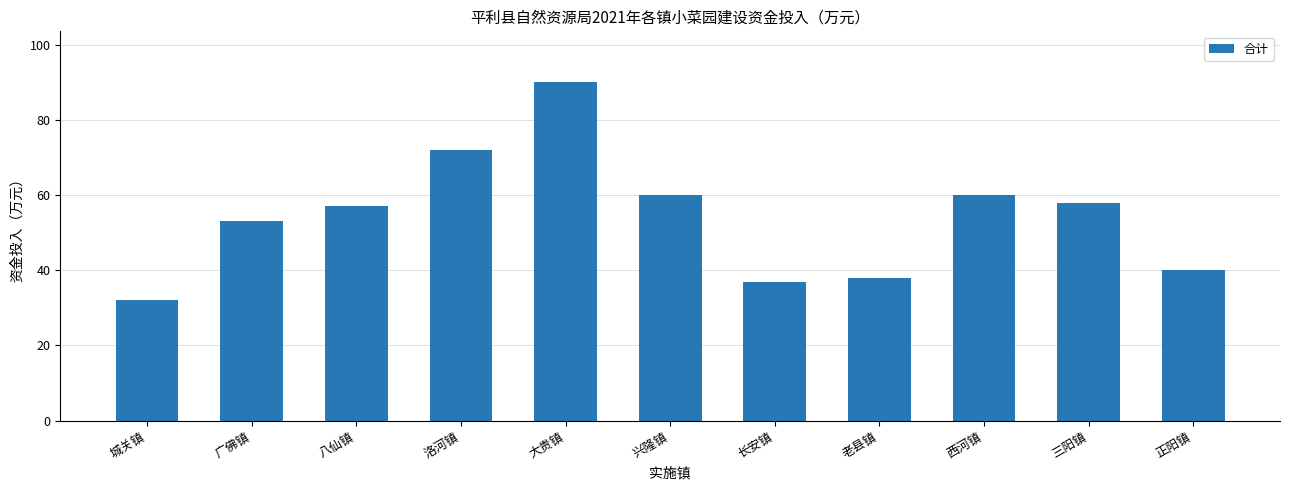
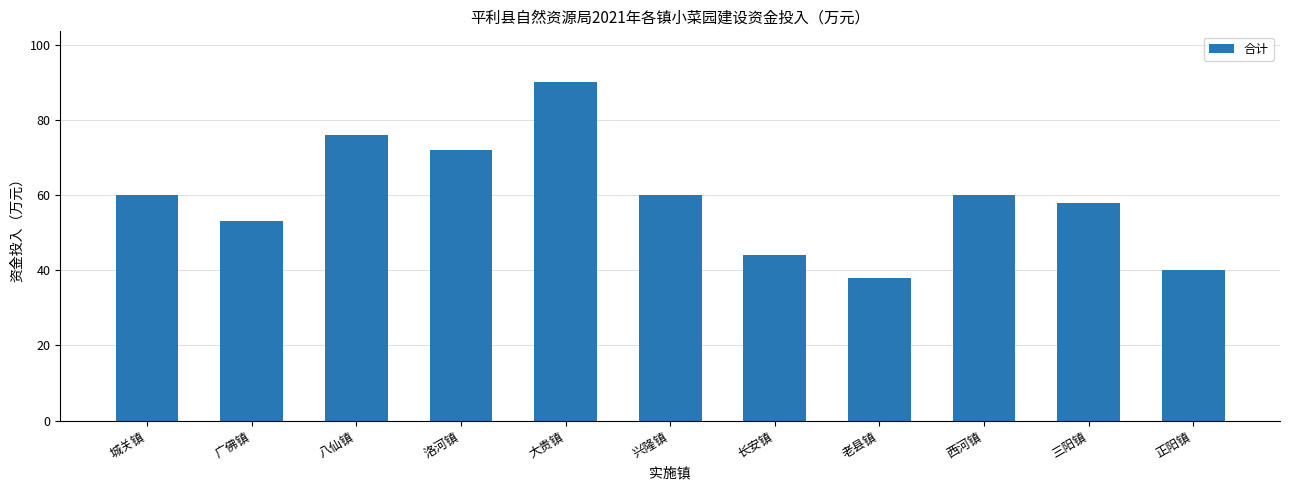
  {
-   "城关镇": 32,
+   "城关镇": 60,
    "广佛镇": 53,
-   "八仙镇": 57,
+   "八仙镇": 76,
    "洛河镇": 72,
    "大贵镇": 90,
    "兴隆镇": 60,
-   "长安镇": 37,
+   "长安镇": 44,
    "老县镇": 38,
    "西河镇": 60,
    "三阳镇": 58,
    "正阳镇": 40
  }
